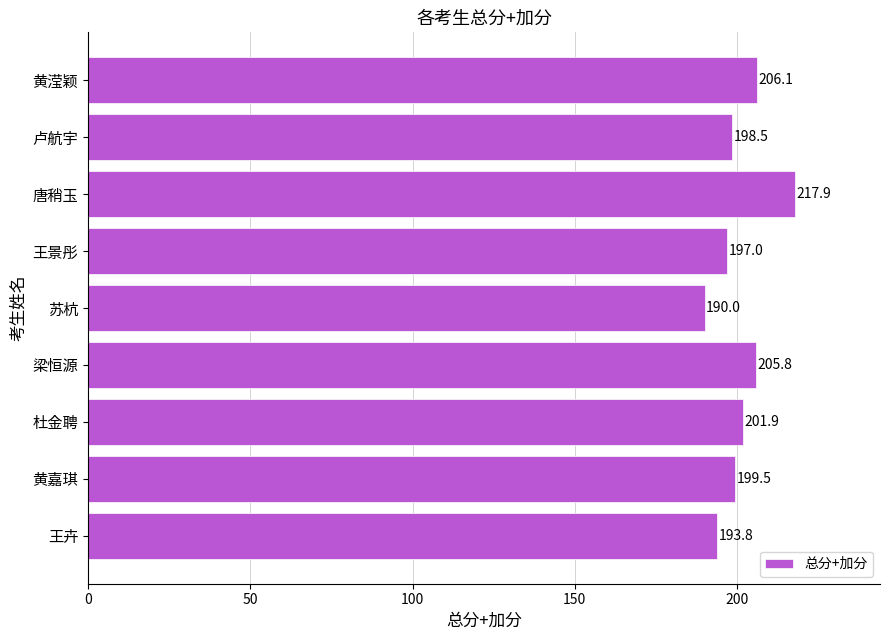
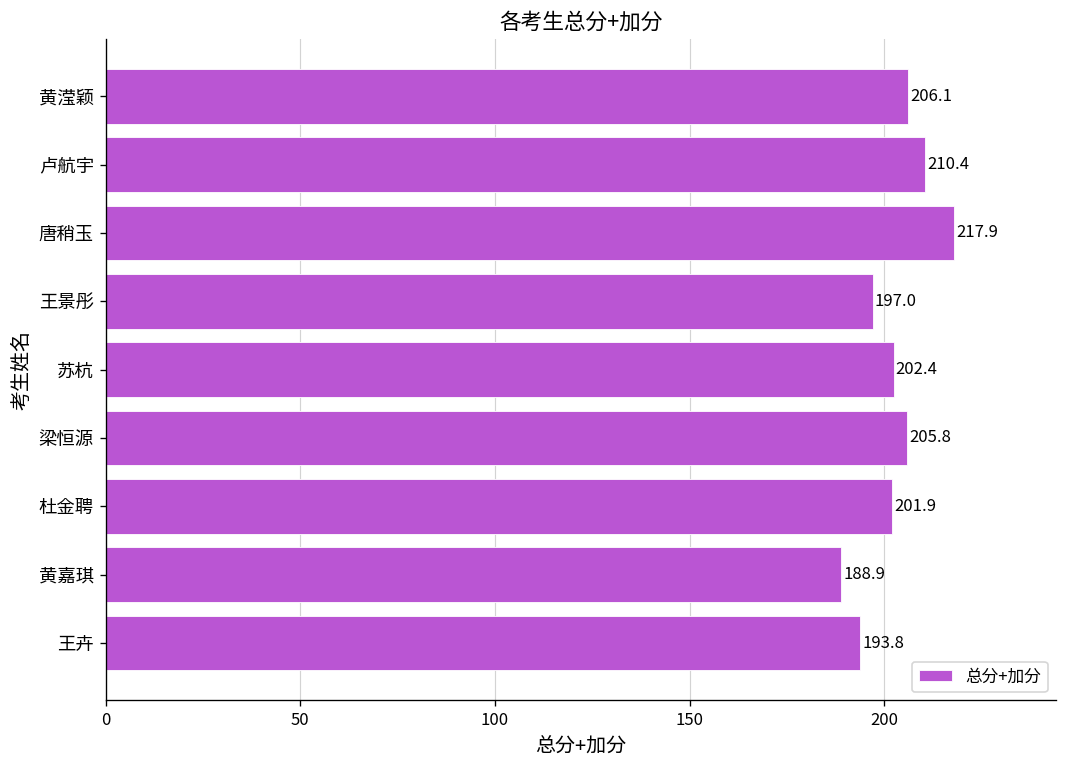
  {
    "黄滢颖": 206.1,
-   "卢航宇": 198.5,
+   "卢航宇": 210.4,
    "唐稍玉": 217.9,
    "王景彤": 197.0,
-   "苏杭": 190.0,
+   "苏杭": 202.4,
    "梁恒源": 205.8,
    "杜金聘": 201.9,
-   "黄嘉琪": 199.5,
+   "黄嘉琪": 188.9,
    "王卉": 193.8
  }
